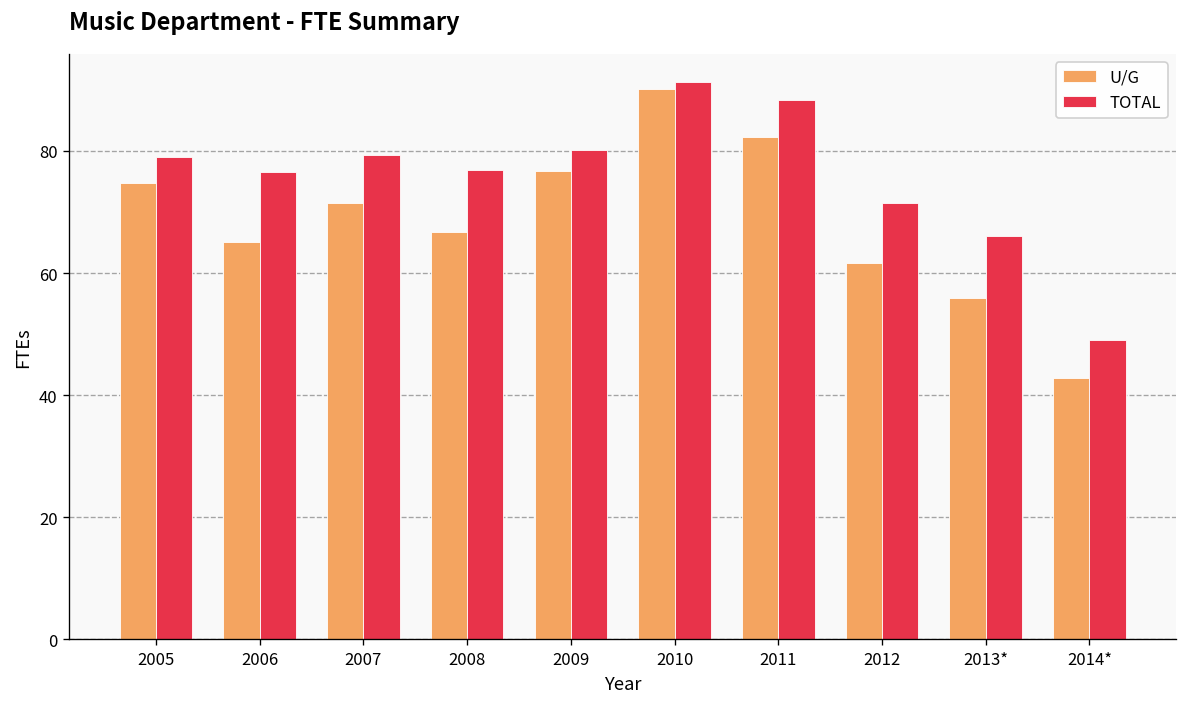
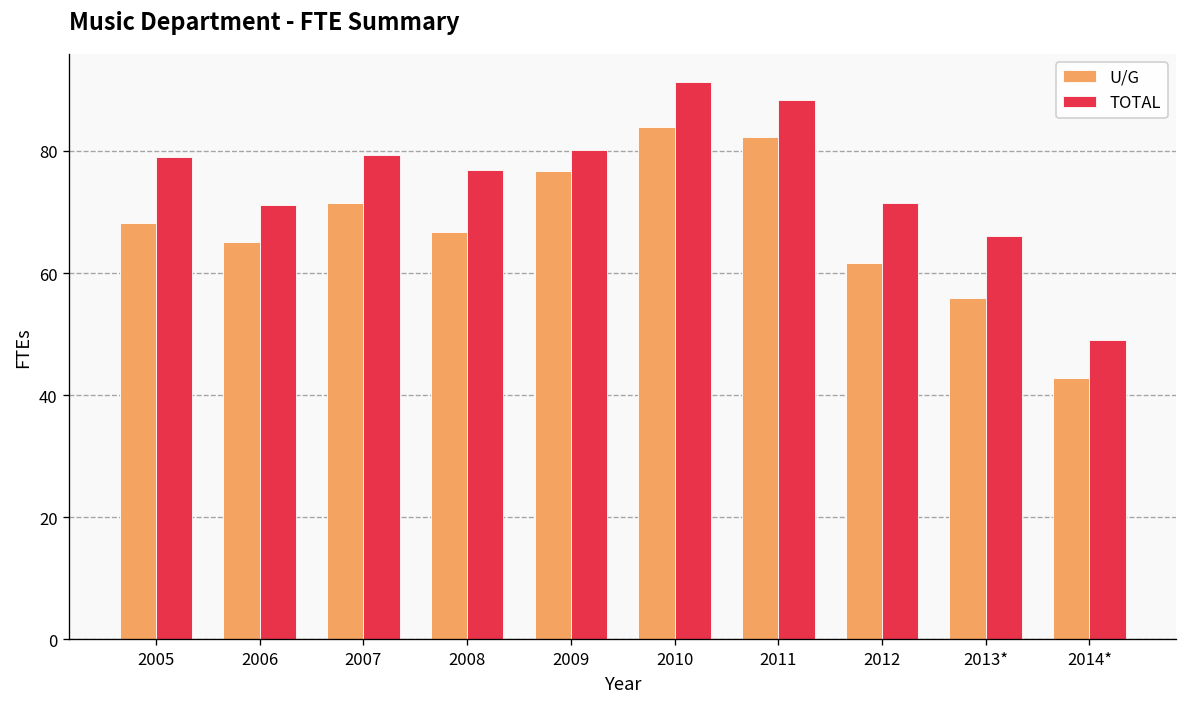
  {
    "U/G": {
-     "2005": 75,
+     "2005": 68,
      "2006": 65,
      "2007": 72,
      "2008": 67,
      "2009": 77,
-     "2010": 90,
+     "2010": 84,
      "2011": 82,
      "2012": 62,
      "2013*": 56,
      "2014*": 43
    },
    "TOTAL": {
      "2005": 79,
-     "2006": 77,
+     "2006": 71,
      "2007": 79,
      "2008": 77,
      "2009": 80,
      "2010": 91,
      "2011": 88,
      "2012": 72,
      "2013*": 66,
      "2014*": 49
    }
  }
